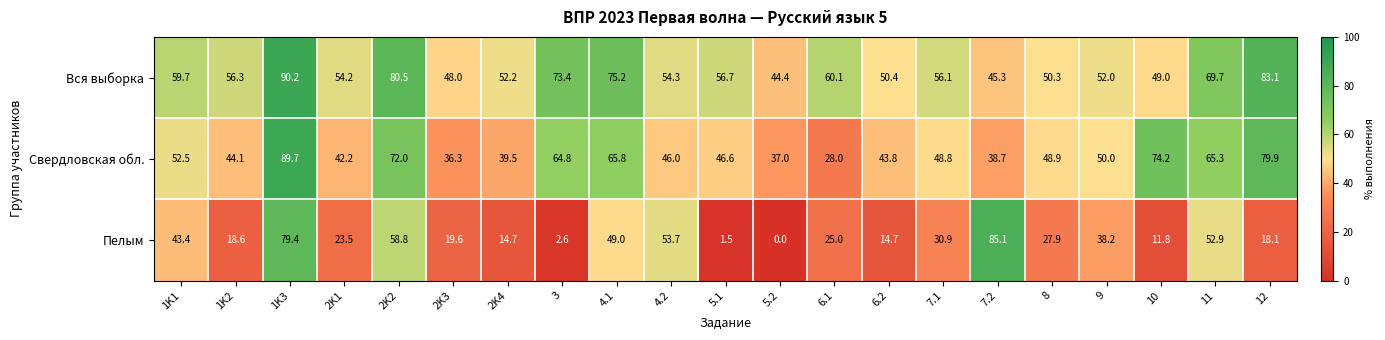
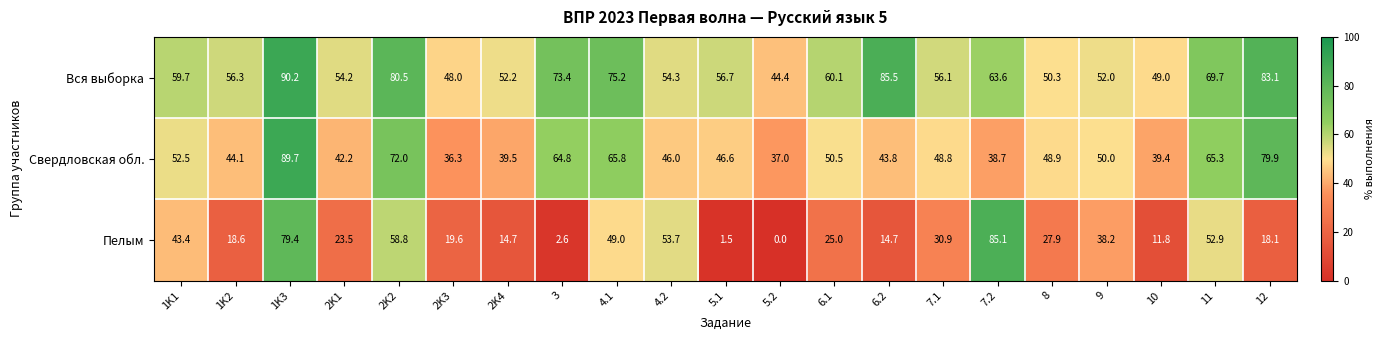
  {
    "Вся выборка": {
      "1K1": 59.7,
      "1K2": 56.3,
      "1K3": 90.2,
      "2K1": 54.2,
      "2K2": 80.5,
      "2K3": 48.0,
      "2K4": 52.2,
      "3": 73.4,
      "4.1": 75.2,
      "4.2": 54.3,
      "5.1": 56.7,
      "5.2": 44.4,
      "6.1": 60.1,
-     "6.2": 50.4,
+     "6.2": 85.5,
      "7.1": 56.1,
-     "7.2": 45.3,
+     "7.2": 63.6,
      "8": 50.3,
      "9": 52.0,
      "10": 49.0,
      "11": 69.7,
      "12": 83.1
    },
    "Свердловская обл.": {
      "1K1": 52.5,
      "1K2": 44.1,
      "1K3": 89.7,
      "2K1": 42.2,
      "2K2": 72.0,
      "2K3": 36.3,
      "2K4": 39.5,
      "3": 64.8,
      "4.1": 65.8,
      "4.2": 46.0,
      "5.1": 46.6,
      "5.2": 37.0,
-     "6.1": 28.0,
+     "6.1": 50.5,
      "6.2": 43.8,
      "7.1": 48.8,
      "7.2": 38.7,
      "8": 48.9,
      "9": 50.0,
-     "10": 74.2,
+     "10": 39.4,
      "11": 65.3,
      "12": 79.9
    },
    "Пелым": {
      "1K1": 43.4,
      "1K2": 18.6,
      "1K3": 79.4,
      "2K1": 23.5,
      "2K2": 58.8,
      "2K3": 19.6,
      "2K4": 14.7,
      "3": 2.6,
      "4.1": 49.0,
      "4.2": 53.7,
      "5.1": 1.5,
      "5.2": 0.0,
      "6.1": 25.0,
      "6.2": 14.7,
      "7.1": 30.9,
      "7.2": 85.1,
      "8": 27.9,
      "9": 38.2,
      "10": 11.8,
      "11": 52.9,
      "12": 18.1
    }
  }
